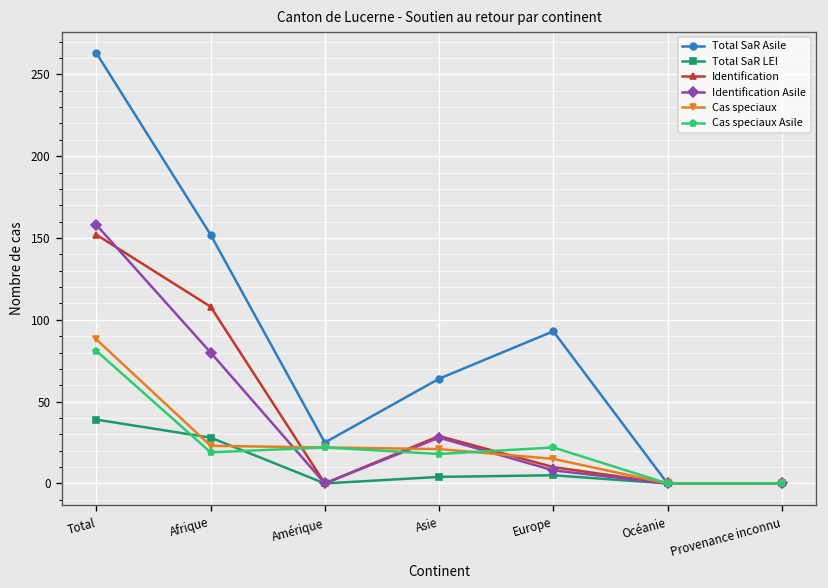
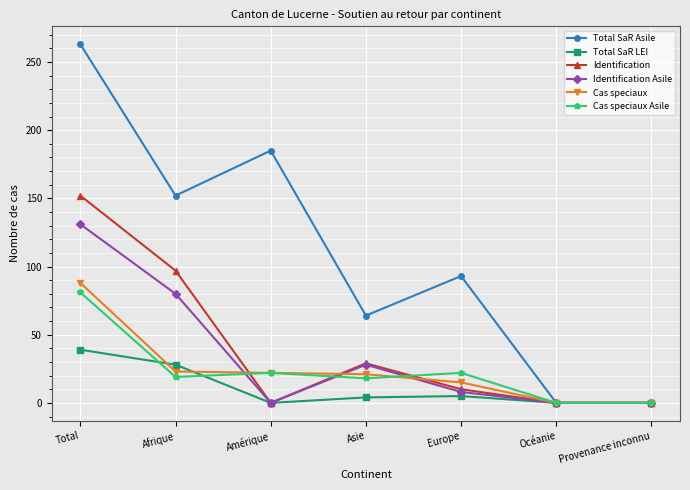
  {
    "Total SaR Asile": {
      "Total": 263,
      "Afrique": 152,
-     "Amérique": 25,
+     "Amérique": 185,
      "Asie": 64,
      "Europe": 93
    },
    "Identification": {
      "Total": 152,
-     "Afrique": 108,
+     "Afrique": 97,
      "Europe": 10
    },
    "Identification Asile": {
-     "Total": 158,
+     "Total": 131,
      "Afrique": 80,
      "Europe": 8
    },
    "Cas speciaux": {
      "Total": 88,
      "Afrique": 23,
      "Asie": 21,
      "Europe": 15
    }
  }
